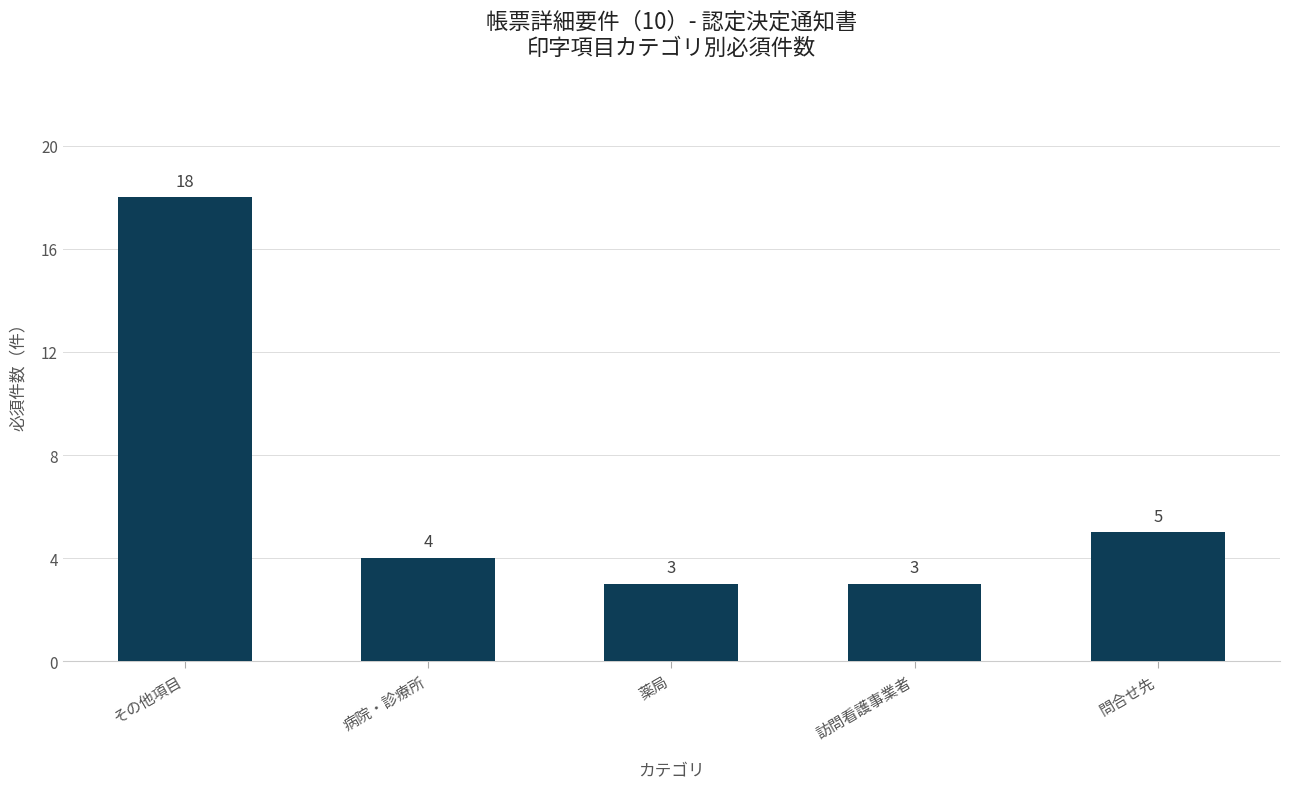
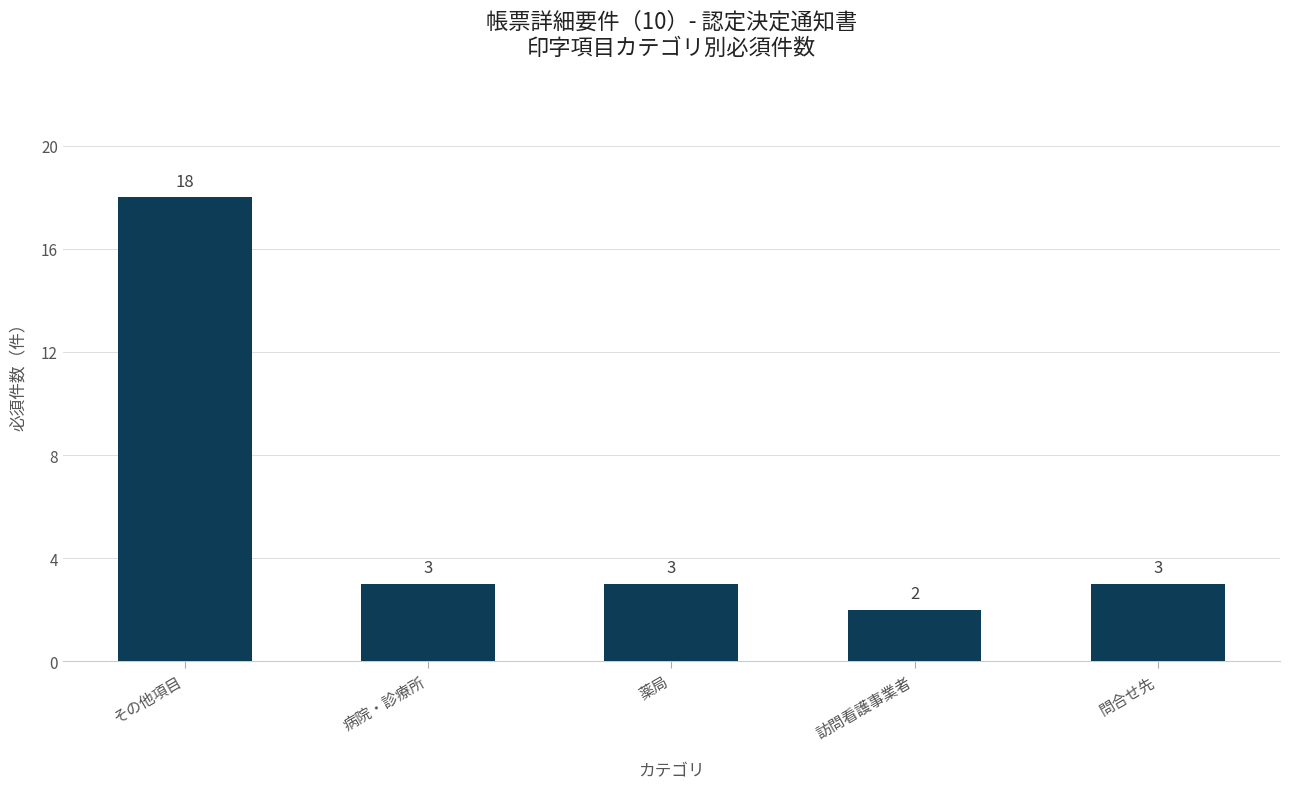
  {
    "その他項目": 18,
-   "病院・診療所": 4,
+   "病院・診療所": 3,
    "薬局": 3,
-   "訪問看護事業者": 3,
-   "問合せ先": 5
+   "訪問看護事業者": 2,
+   "問合せ先": 3
  }
